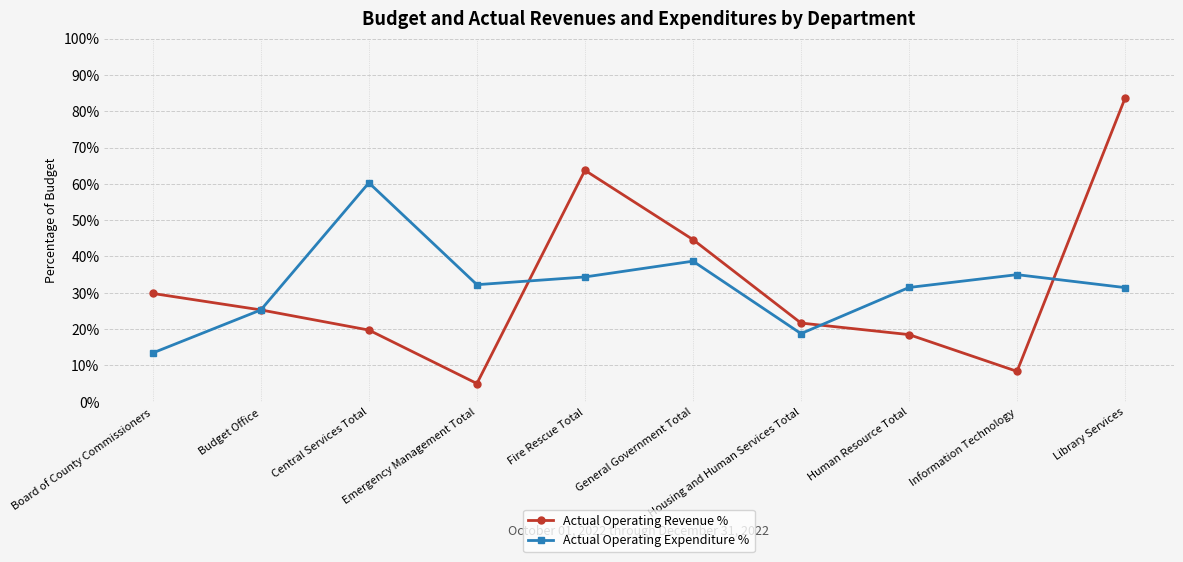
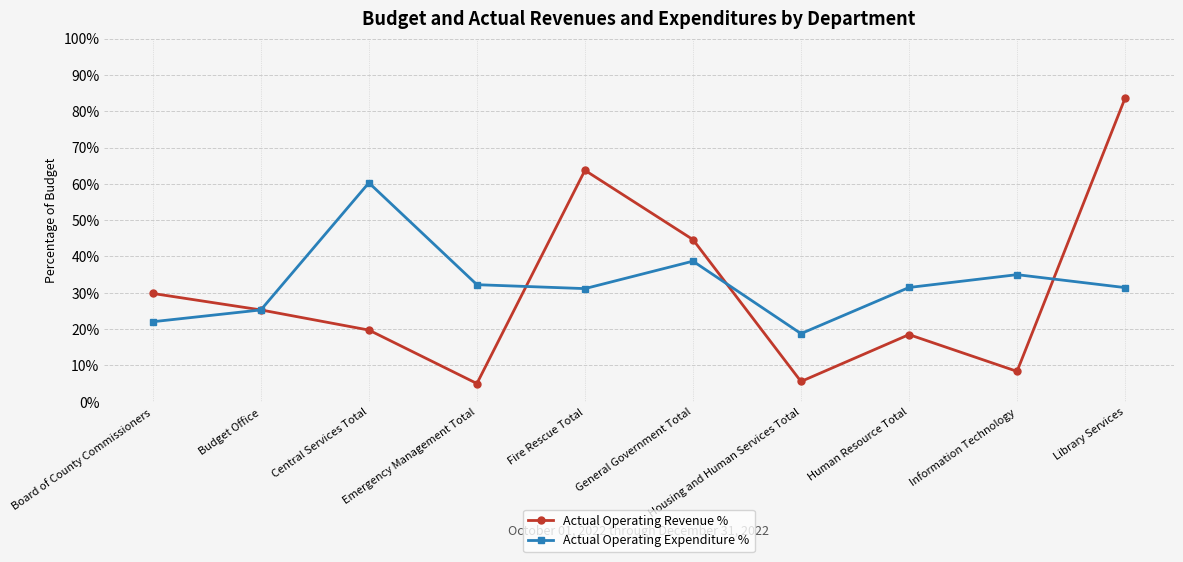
  {
    "Actual Operating Revenue %": {
      "Board of County Commissioners": "30%",
      "Central Services Total": "20%",
      "Emergency Management Total": "5%",
      "Fire Rescue Total": "64%",
      "General Government Total": "45%",
-     "Housing and Human Services Total": "22%",
+     "Housing and Human Services Total": "6%",
      "Human Resource Total": "18%",
      "Information Technology": "8%",
      "Library Services": "84%"
    },
    "Actual Operating Expenditure %": {
-     "Board of County Commissioners": "13%",
+     "Board of County Commissioners": "22%",
      "Central Services Total": "60%",
      "Emergency Management Total": "32%",
-     "Fire Rescue Total": "34%",
+     "Fire Rescue Total": "31%",
      "General Government Total": "39%",
      "Housing and Human Services Total": "19%",
      "Human Resource Total": "31%",
      "Information Technology": "35%",
      "Library Services": "31%"
    }
  }
